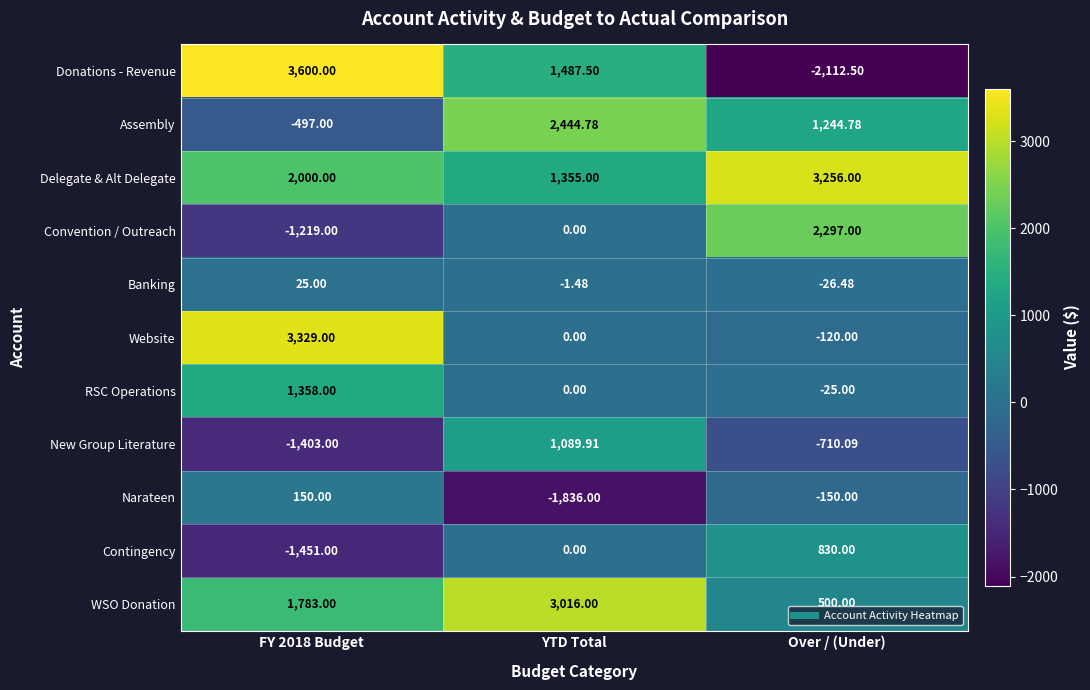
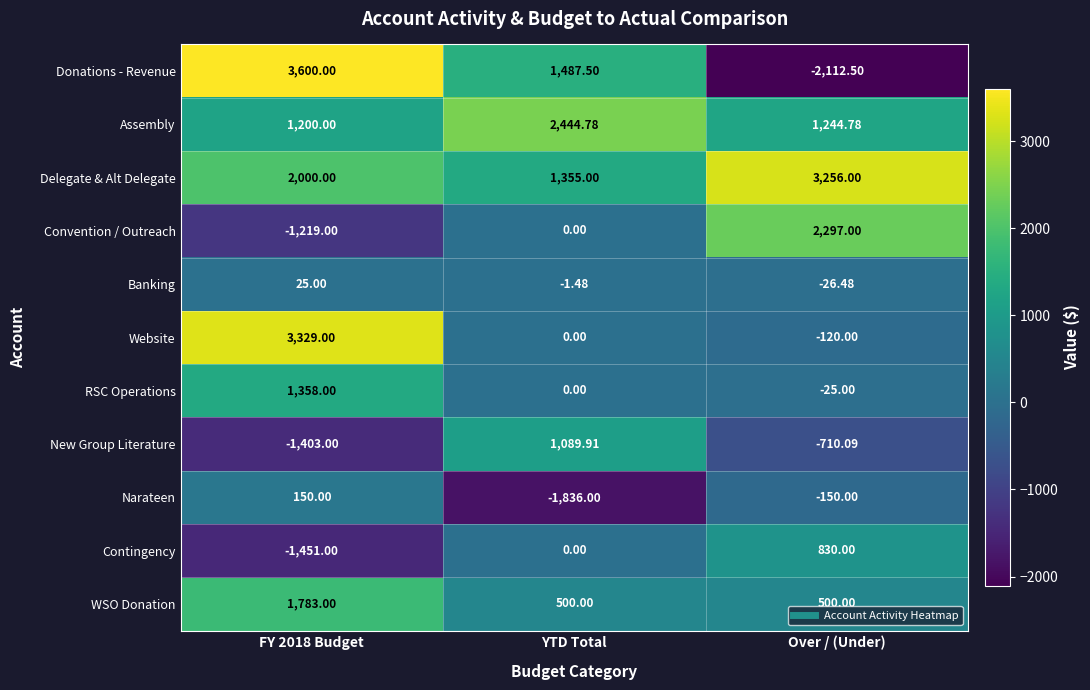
  {
    "Donations - Revenue": {
      "FY 2018 Budget": "3,600.00",
      "YTD Total": "1,487.50",
      "Over / (Under)": "-2,112.50"
    },
    "Assembly": {
-     "FY 2018 Budget": "-497.00",
+     "FY 2018 Budget": "1,200.00",
      "YTD Total": "2,444.78",
      "Over / (Under)": "1,244.78"
    },
    "Delegate & Alt Delegate": {
      "FY 2018 Budget": "2,000.00",
      "YTD Total": "1,355.00",
      "Over / (Under)": "3,256.00"
    },
    "Convention / Outreach": {
      "FY 2018 Budget": "-1,219.00",
      "YTD Total": "0.00",
      "Over / (Under)": "2,297.00"
    },
    "Banking": {
      "FY 2018 Budget": "25.00",
      "YTD Total": "-1.48",
      "Over / (Under)": "-26.48"
    },
    "Website": {
      "FY 2018 Budget": "3,329.00",
      "YTD Total": "0.00",
      "Over / (Under)": "-120.00"
    },
    "RSC Operations": {
      "FY 2018 Budget": "1,358.00",
      "YTD Total": "0.00",
      "Over / (Under)": "-25.00"
    },
    "New Group Literature": {
      "FY 2018 Budget": "-1,403.00",
      "YTD Total": "1,089.91",
      "Over / (Under)": "-710.09"
    },
    "Narateen": {
      "FY 2018 Budget": "150.00",
      "YTD Total": "-1,836.00",
      "Over / (Under)": "-150.00"
    },
    "Contingency": {
      "FY 2018 Budget": "-1,451.00",
      "YTD Total": "0.00",
      "Over / (Under)": "830.00"
    },
    "WSO Donation": {
      "FY 2018 Budget": "1,783.00",
-     "YTD Total": "3,016.00"
+     "YTD Total": "500.00"
    }
  }
